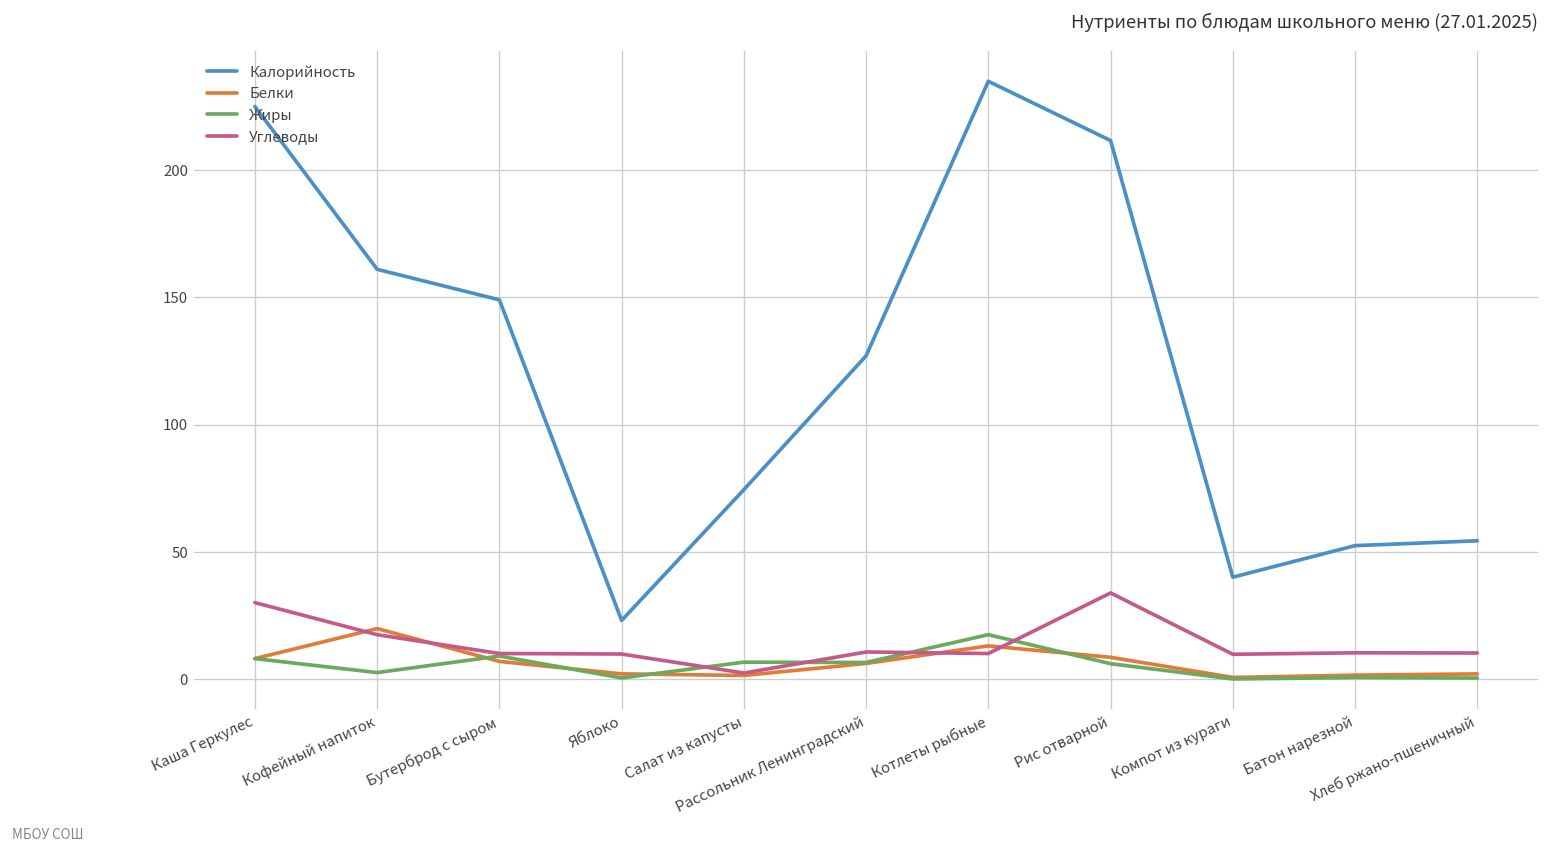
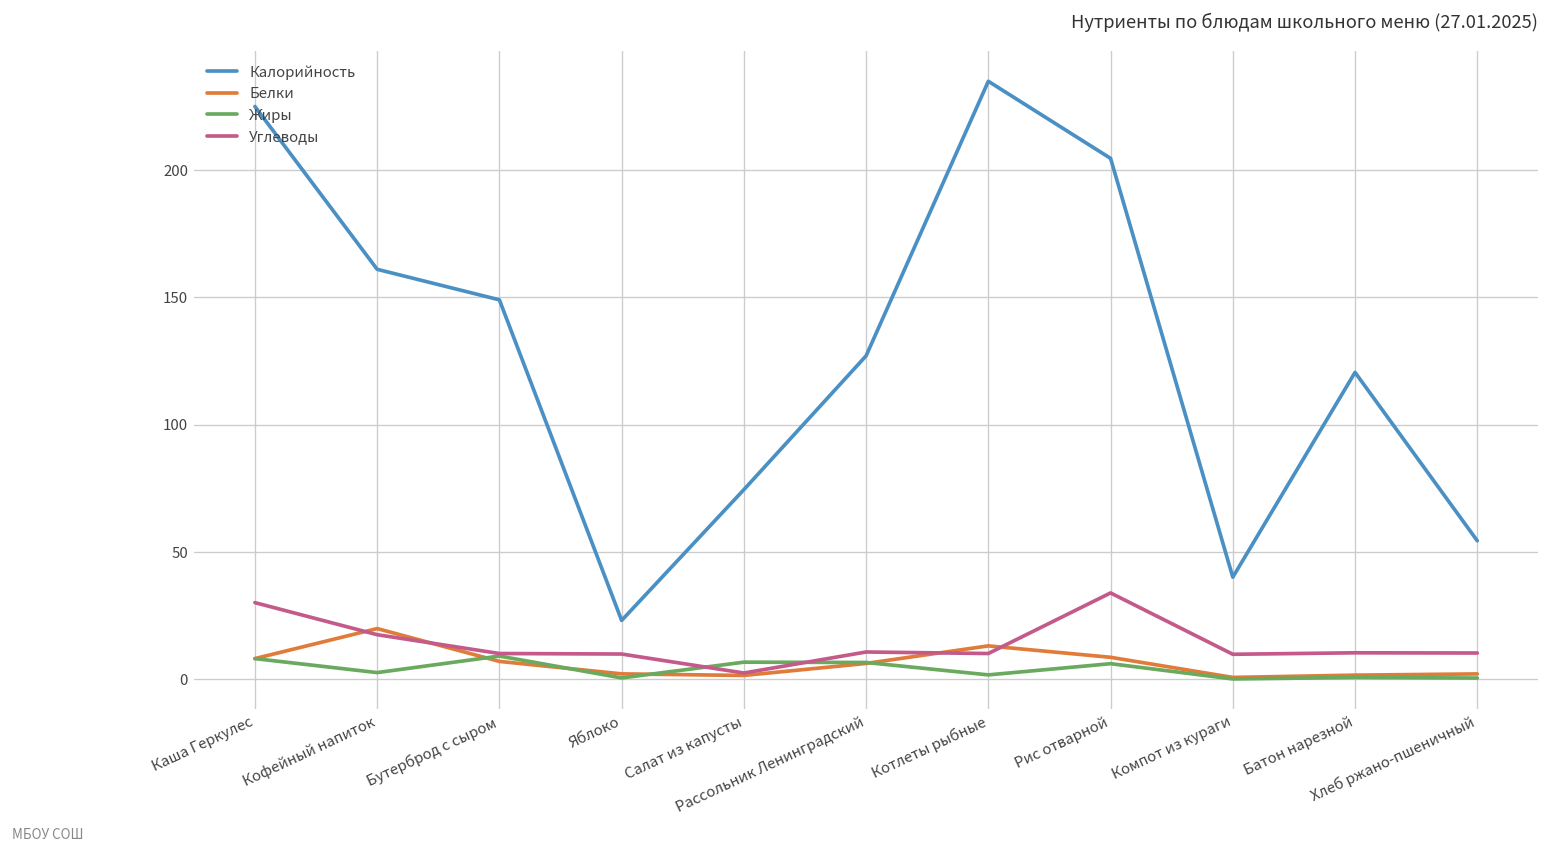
  {
    "Калорийность": {
      "Каша Геркулес": 225,
      "Кофейный напиток": 161,
      "Бутерброд с сыром": 149,
      "Яблоко": 23,
      "Салат из капусты": 74,
      "Рассольник Ленинградский": 127,
      "Котлеты рыбные": 235,
-     "Рис отварной": 212,
+     "Рис отварной": 205,
      "Компот из кураги": 40,
-     "Батон нарезной": 52,
+     "Батон нарезной": 121,
      "Хлеб ржано-пшеничный": 54
    },
    "Белки": {
      "Кофейный напиток": 20,
      "Бутерброд с сыром": 7,
      "Яблоко": 2,
      "Котлеты рыбные": 13,
      "Рис отварной": 9,
      "Хлеб ржано-пшеничный": 2
    },
    "Жиры": {
      "Кофейный напиток": 3,
      "Яблоко": 0,
      "Салат из капусты": 7,
-     "Котлеты рыбные": 17,
+     "Котлеты рыбные": 2,
      "Рис отварной": 6,
      "Хлеб ржано-пшеничный": 0
    },
    "Углеводы": {
      "Каша Геркулес": 30,
      "Кофейный напиток": 17,
      "Яблоко": 10,
      "Рассольник Ленинградский": 11,
      "Котлеты рыбные": 10,
      "Рис отварной": 34,
      "Компот из кураги": 10,
      "Батон нарезной": 10,
      "Хлеб ржано-пшеничный": 10
    }
  }
